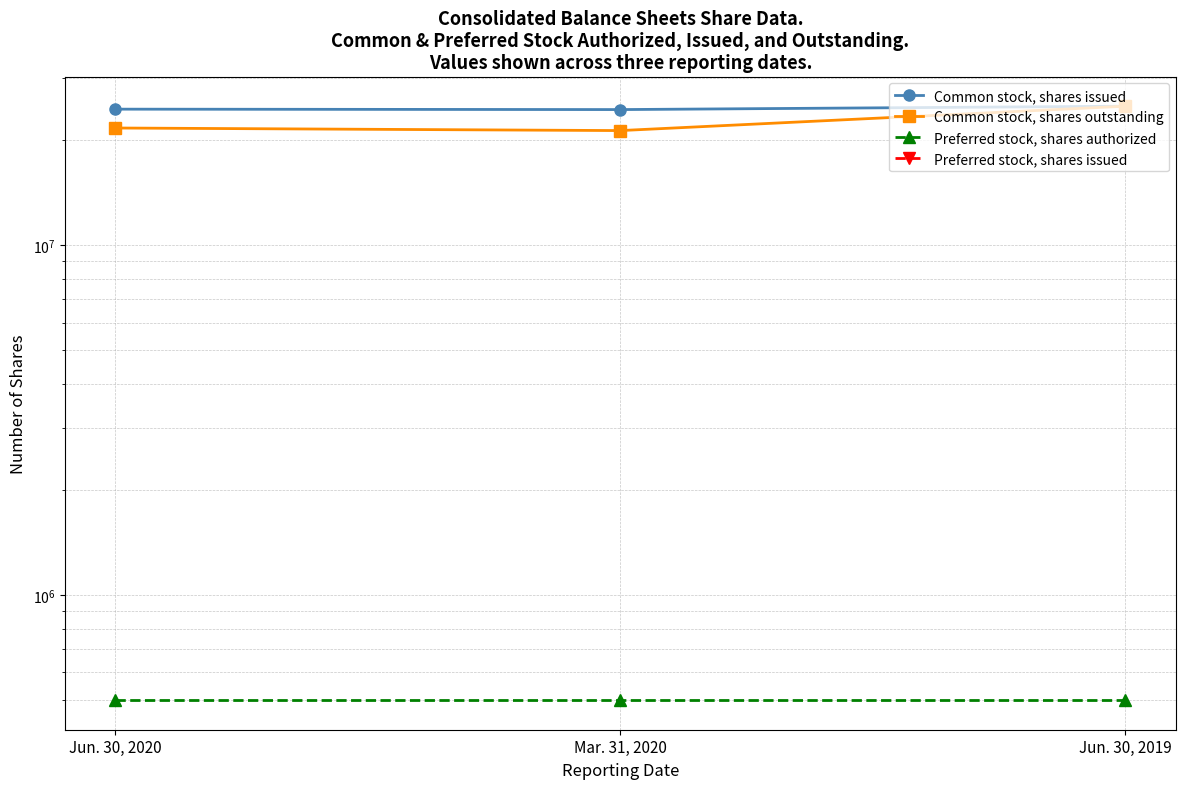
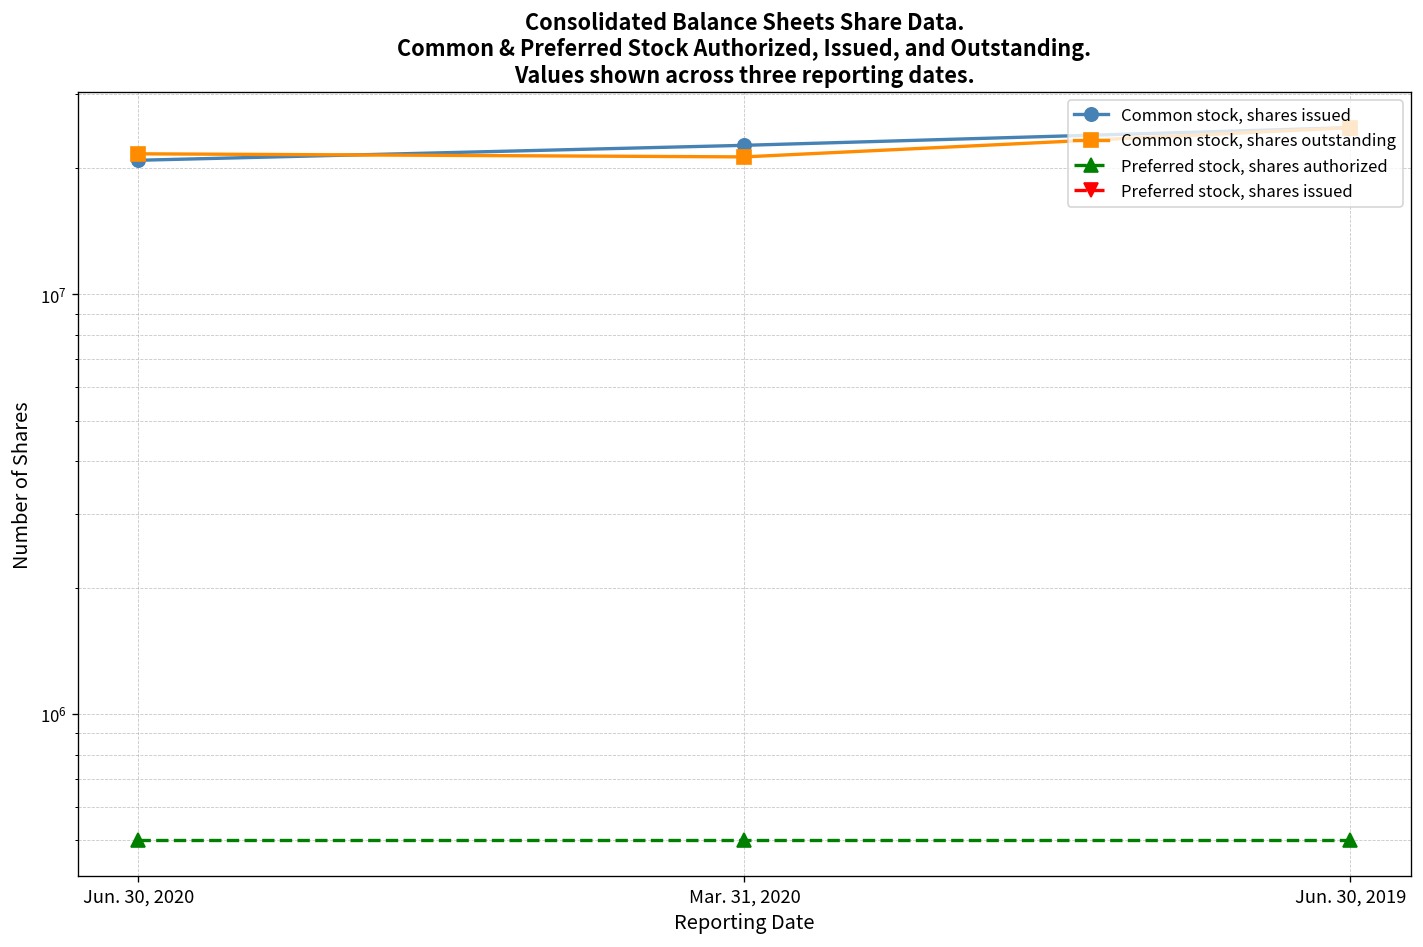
  {
    "Common stock, shares issued": {
-     "Jun. 30, 2020": 24000000,
-     "Mar. 31, 2020": 24000000
+     "Jun. 30, 2020": 21000000,
+     "Mar. 31, 2020": 23000000
    },
    "Common stock, shares outstanding": {
      "Jun. 30, 2020": 22000000,
      "Mar. 31, 2020": 21000000
    },
    "Preferred stock, shares authorized": {
      "Jun. 30, 2020": 500000,
      "Mar. 31, 2020": 500000,
      "Jun. 30, 2019": 500000
    }
  }
